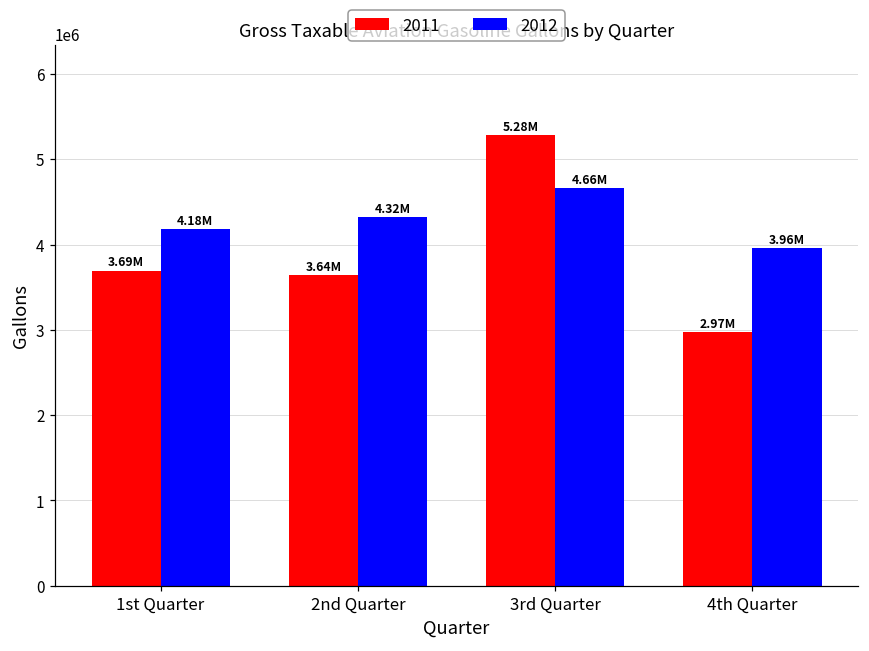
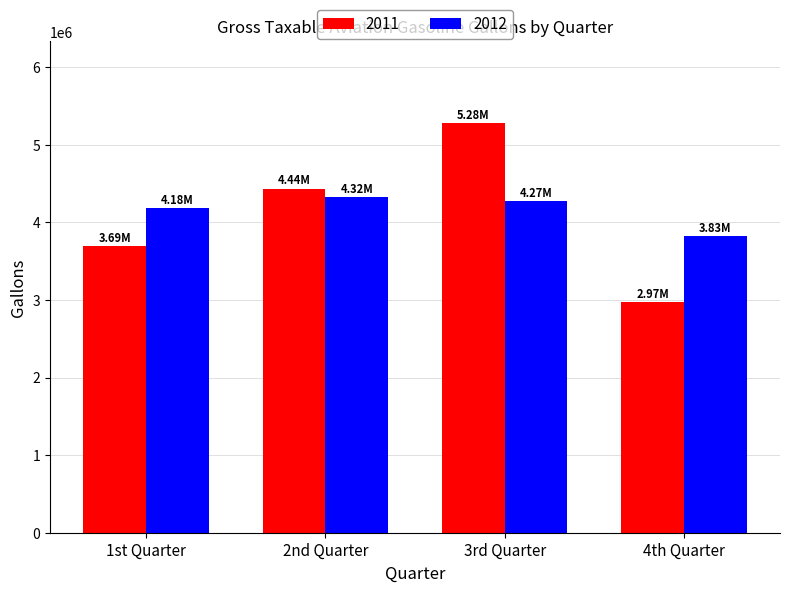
  {
    "2011": {
      "1st Quarter": "3.69M",
-     "2nd Quarter": "3.64M",
+     "2nd Quarter": "4.44M",
      "3rd Quarter": "5.28M",
      "4th Quarter": "2.97M"
    },
    "2012": {
      "1st Quarter": "4.18M",
      "2nd Quarter": "4.32M",
-     "3rd Quarter": "4.66M",
-     "4th Quarter": "3.96M"
+     "3rd Quarter": "4.27M",
+     "4th Quarter": "3.83M"
    }
  }
